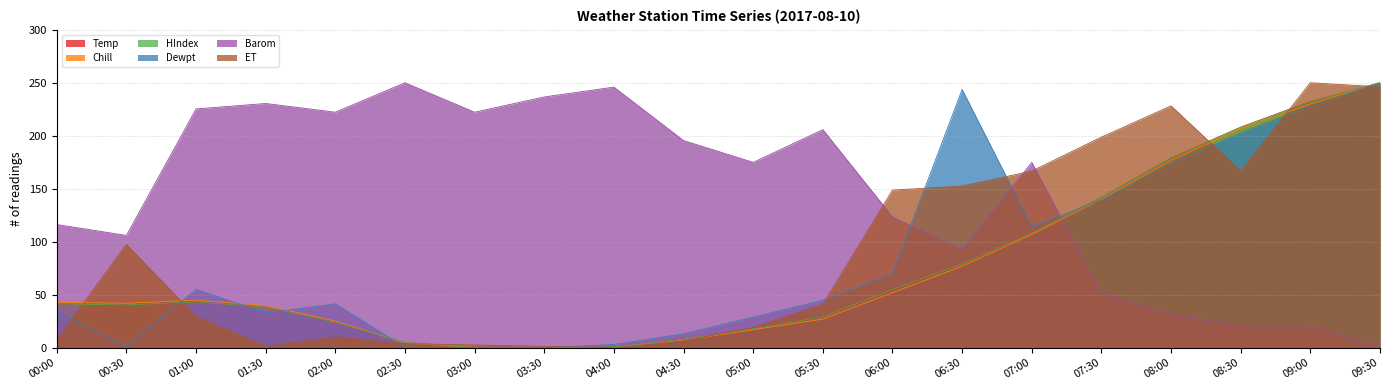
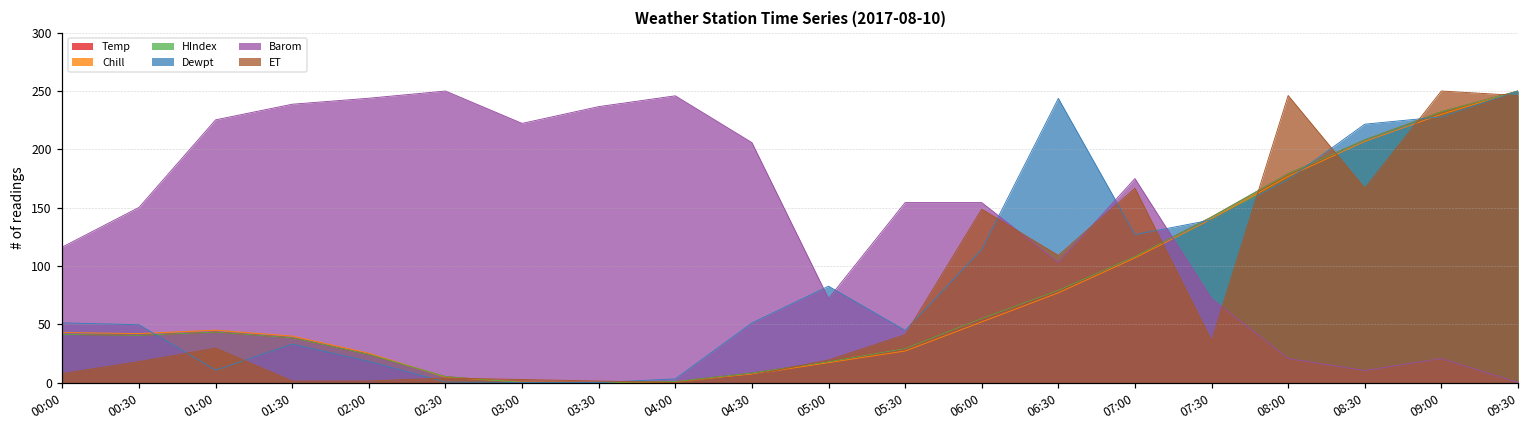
  {
    "HIndex": {
      "06:00": 55
    },
    "Chill": {
      "06:00": 52
    },
    "Dewpt": {
-     "00:00": 34,
-     "00:30": 1,
-     "01:00": 55,
+     "00:00": 51,
+     "00:30": 50,
+     "01:00": 11,
      "01:30": 33,
-     "02:00": 41,
+     "02:00": 18,
      "02:30": 0,
-     "04:30": 13,
-     "05:00": 29,
+     "04:30": 51,
+     "05:00": 83,
      "05:30": 45,
-     "06:00": 70,
+     "06:00": 114,
      "06:30": 244,
-     "07:00": 114,
+     "07:00": 127,
      "08:00": 174,
-     "08:30": 203
+     "08:30": 222
    },
    "Barom": {
      "00:00": 116,
-     "00:30": 106,
+     "00:30": 150,
      "01:00": 225,
-     "01:30": 230,
-     "02:00": 222,
+     "01:30": 239,
+     "02:00": 244,
      "02:30": 250,
      "03:00": 222,
      "03:30": 237,
      "04:00": 246,
-     "04:30": 195,
-     "05:00": 175,
-     "05:30": 206,
-     "06:00": 123,
-     "06:30": 93,
+     "04:30": 206,
+     "05:00": 72,
+     "05:30": 154,
+     "06:00": 154,
+     "06:30": 103,
      "07:00": 175,
-     "07:30": 51,
-     "08:00": 31,
-     "08:30": 21,
+     "07:30": 72,
+     "08:00": 21,
+     "08:30": 10,
      "09:00": 21,
      "09:30": 0
    },
    "ET": {
      "00:00": 8,
-     "00:30": 97,
+     "00:30": 18,
      "01:00": 29,
      "01:30": 1,
-     "02:00": 10,
+     "02:00": 1,
      "05:30": 41,
      "06:00": 149,
-     "06:30": 153,
+     "06:30": 109,
      "07:00": 167,
-     "07:30": 199,
-     "08:00": 228,
+     "07:30": 36,
+     "08:00": 246,
      "08:30": 167,
      "09:00": 250,
      "09:30": 246
    }
  }
